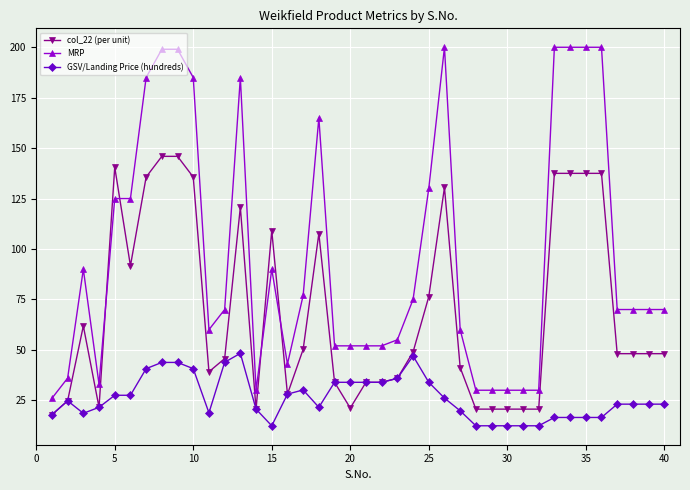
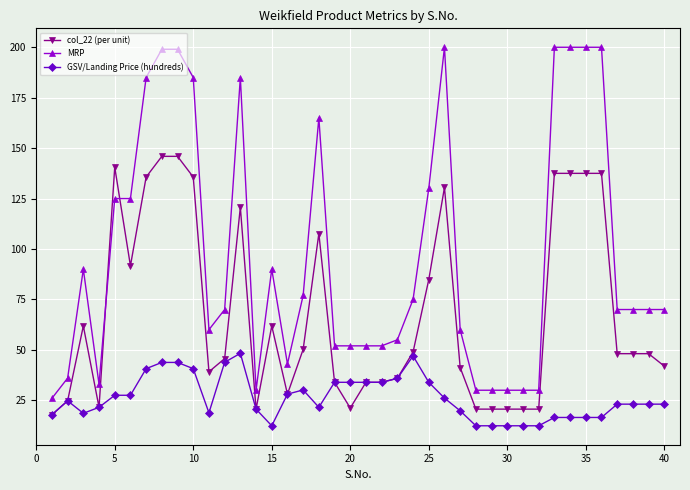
  {
    "col_22 (per unit)": {
      "5": 141,
      "10": 136,
-     "15": 109,
+     "15": 62,
      "20": 21,
-     "25": 76,
+     "25": 85,
      "30": 21,
      "35": 138,
-     "40": 48
+     "40": 42
    }
  }
